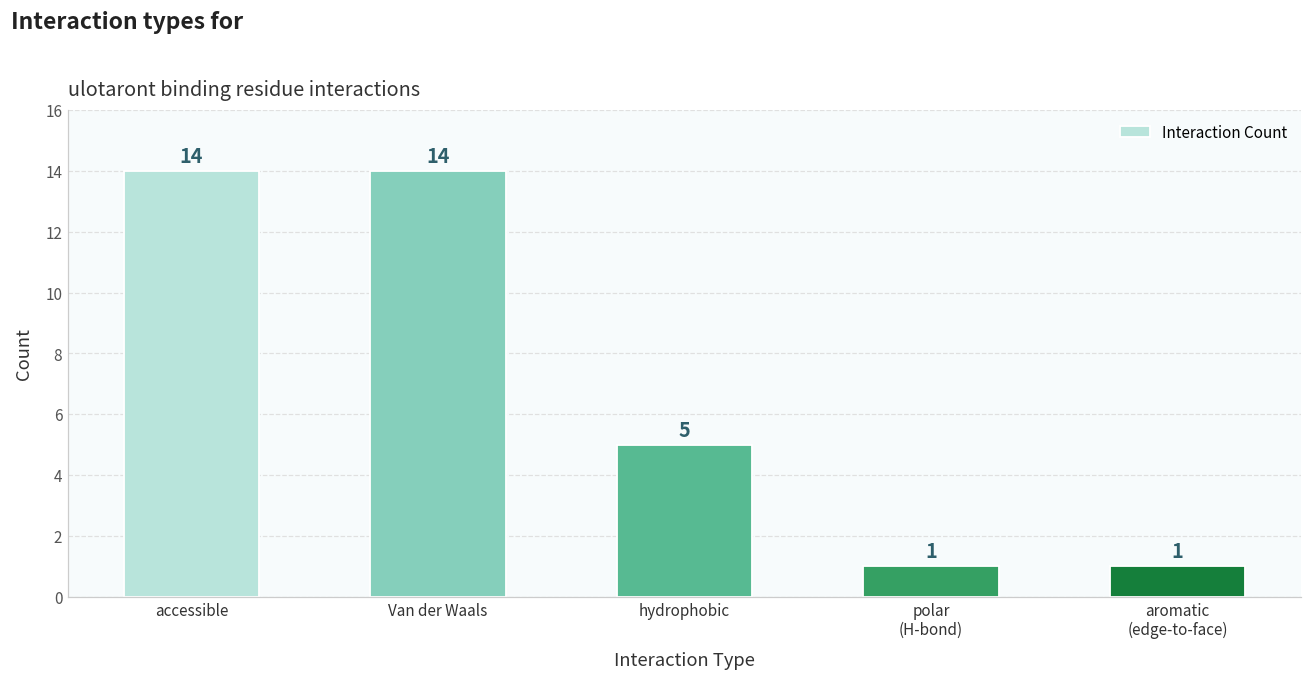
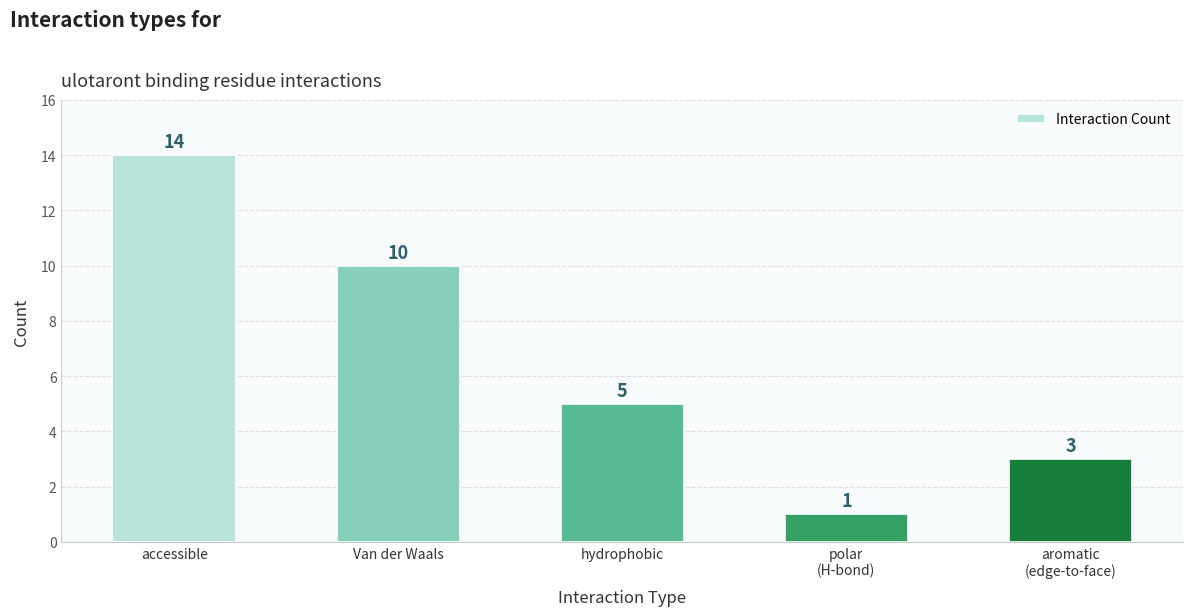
  {
    "accessible": 14,
-   "Van der Waals": 14,
+   "Van der Waals": 10,
    "hydrophobic": 5,
    "polar (H-bond)": 1,
-   "aromatic (edge-to-face)": 1
+   "aromatic (edge-to-face)": 3
  }
